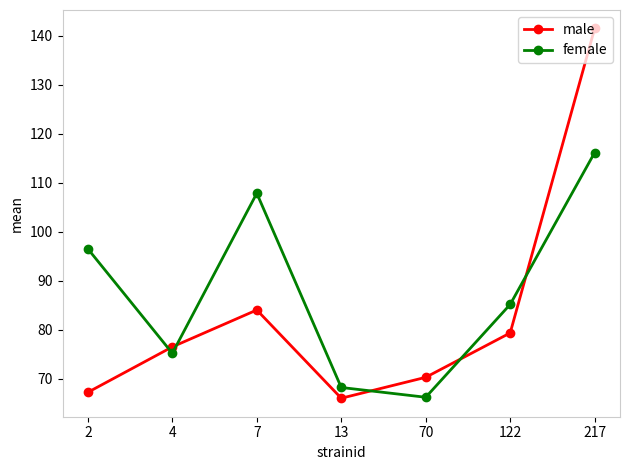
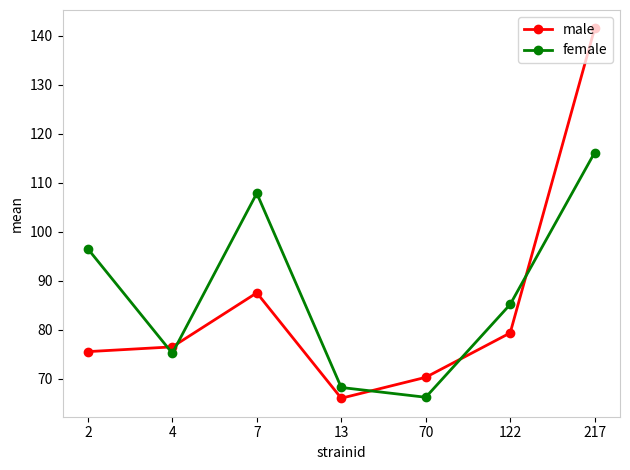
  {
    "male": {
-     "2": 67,
+     "2": 76,
      "4": 76,
-     "7": 84,
+     "7": 88,
      "13": 66,
      "70": 70,
      "122": 79
    },
    "female": {
      "2": 96,
      "4": 75,
      "7": 108,
      "13": 68,
      "70": 66,
      "122": 85,
      "217": 116
    }
  }
